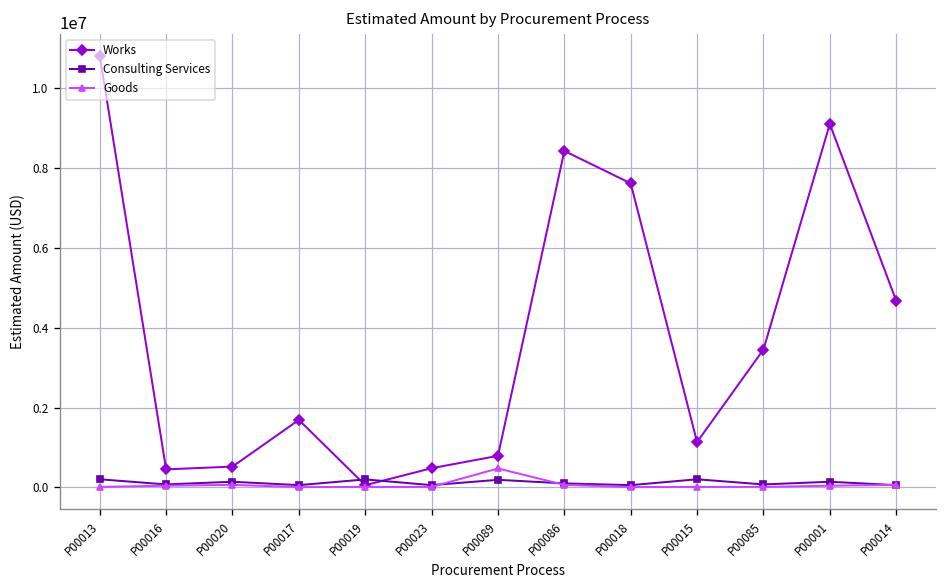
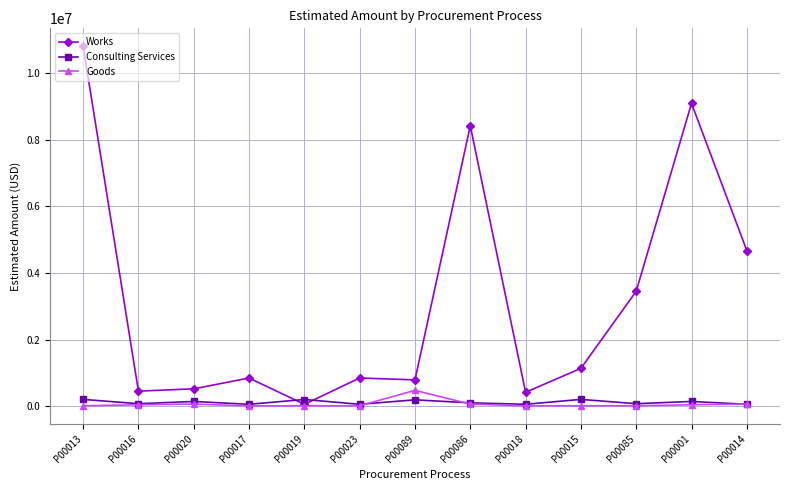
  {
    "Works": {
      "P00016": 500000,
      "P00020": 500000,
-     "P00017": 1700000,
-     "P00023": 500000,
+     "P00017": 800000,
+     "P00023": 800000,
      "P00089": 800000,
      "P00086": 8400000,
-     "P00018": 7600000,
+     "P00018": 400000,
      "P00015": 1100000,
      "P00085": 3500000,
      "P00001": 9100000,
      "P00014": 4700000
    },
    "Consulting Services": {
      "P00013": 200000,
      "P00020": 100000,
      "P00019": 200000,
      "P00089": 200000,
      "P00015": 200000,
      "P00001": 100000
    },
    "Goods": {
      "P00013": 0,
      "P00020": 100000,
      "P00089": 500000,
      "P00015": 0,
      "P00001": 0
    }
  }
